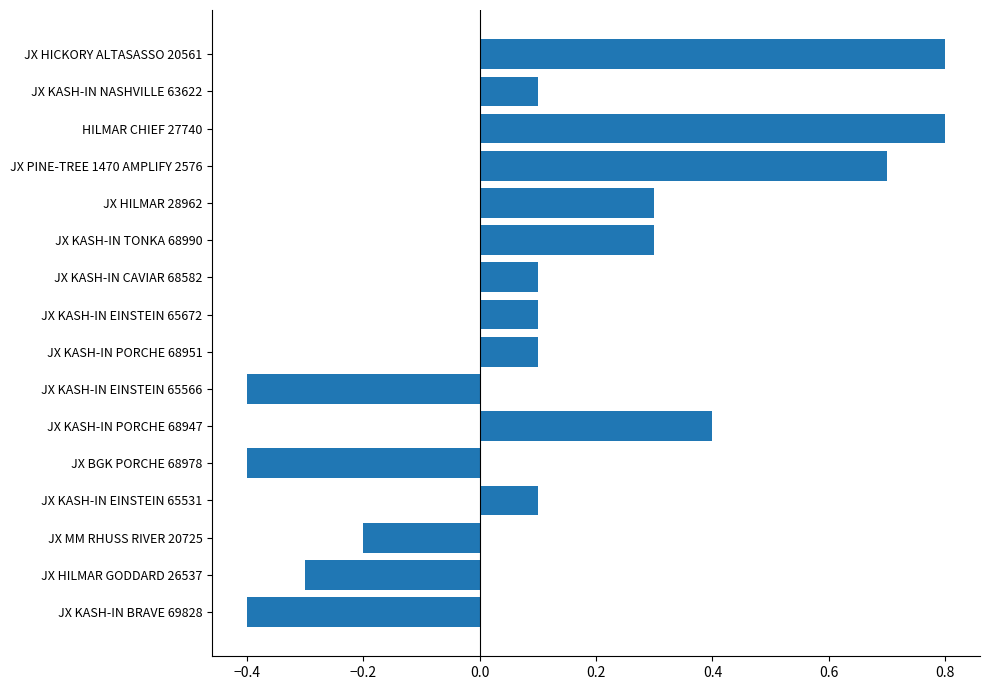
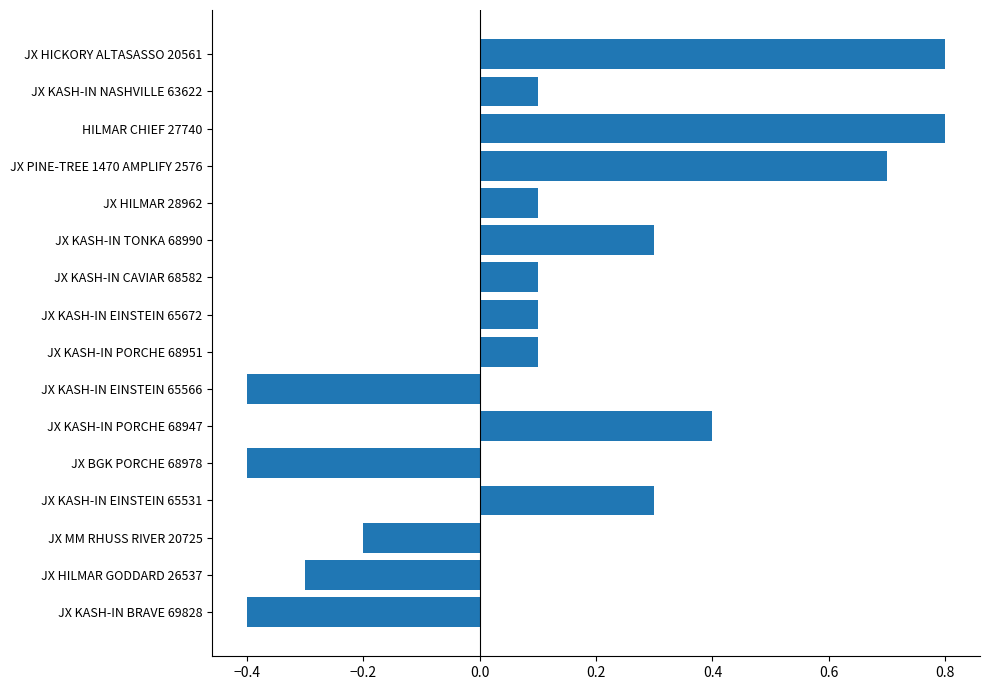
  {
    "JX HICKORY ALTASASSO 20561": 0.8,
    "JX KASH-IN NASHVILLE 63622": 0.1,
    "HILMAR CHIEF 27740": 0.8,
    "JX PINE-TREE 1470 AMPLIFY 2576": 0.7,
-   "JX HILMAR 28962": 0.3,
+   "JX HILMAR 28962": 0.1,
    "JX KASH-IN TONKA 68990": 0.3,
    "JX KASH-IN CAVIAR 68582": 0.1,
    "JX KASH-IN EINSTEIN 65672": 0.1,
    "JX KASH-IN PORCHE 68951": 0.1,
    "JX KASH-IN EINSTEIN 65566": -0.4,
    "JX KASH-IN PORCHE 68947": 0.4,
    "JX BGK PORCHE 68978": -0.4,
-   "JX KASH-IN EINSTEIN 65531": 0.1,
+   "JX KASH-IN EINSTEIN 65531": 0.3,
    "JX MM RHUSS RIVER 20725": -0.2,
    "JX HILMAR GODDARD 26537": -0.3,
    "JX KASH-IN BRAVE 69828": -0.4
  }
